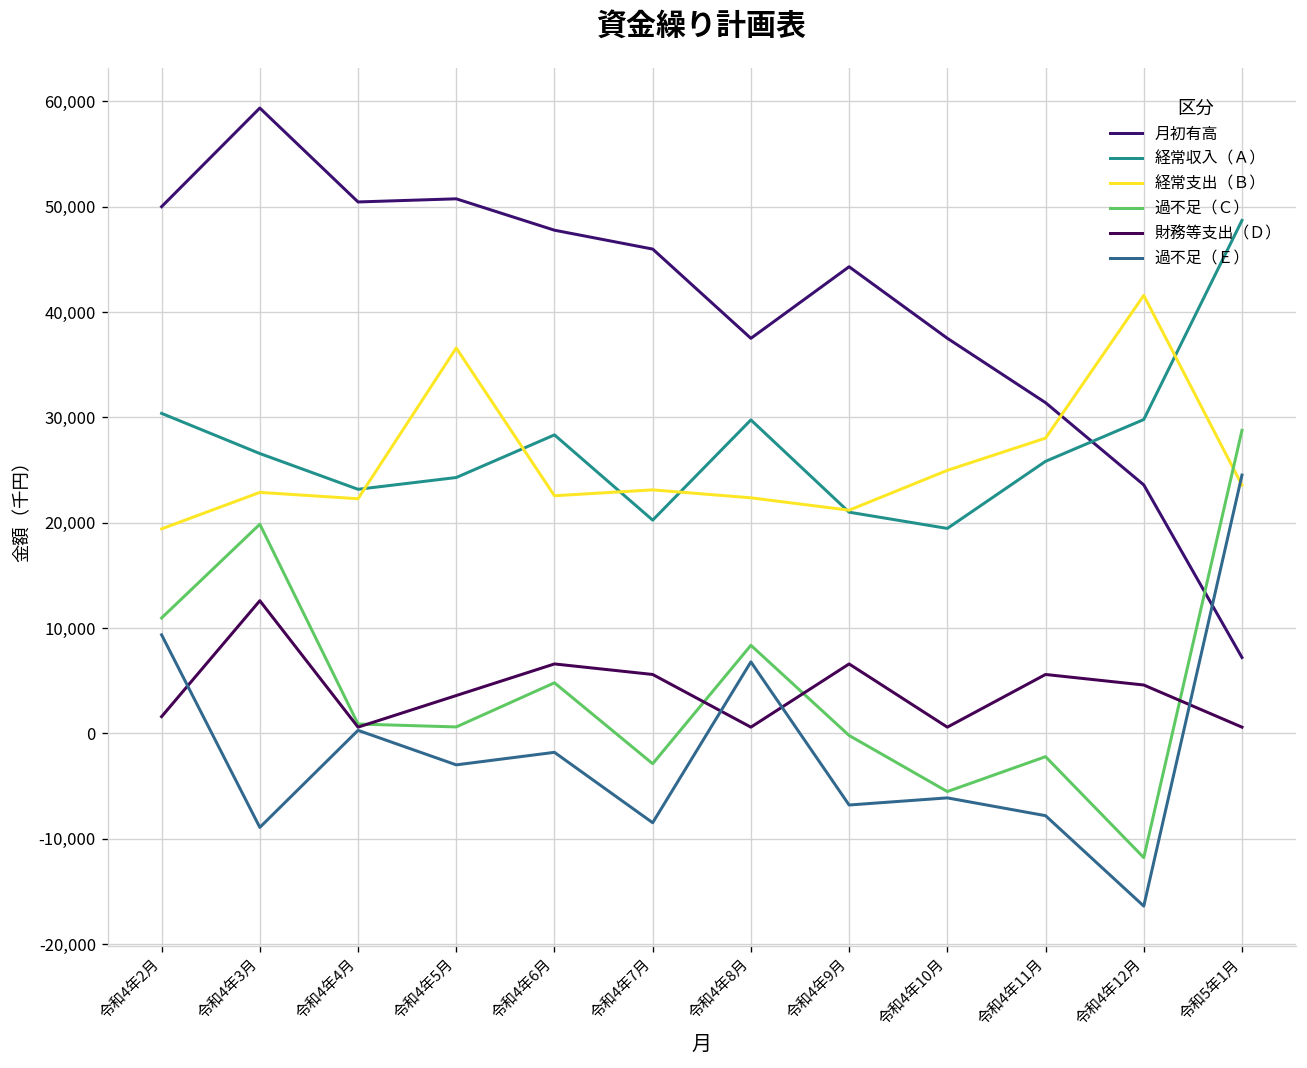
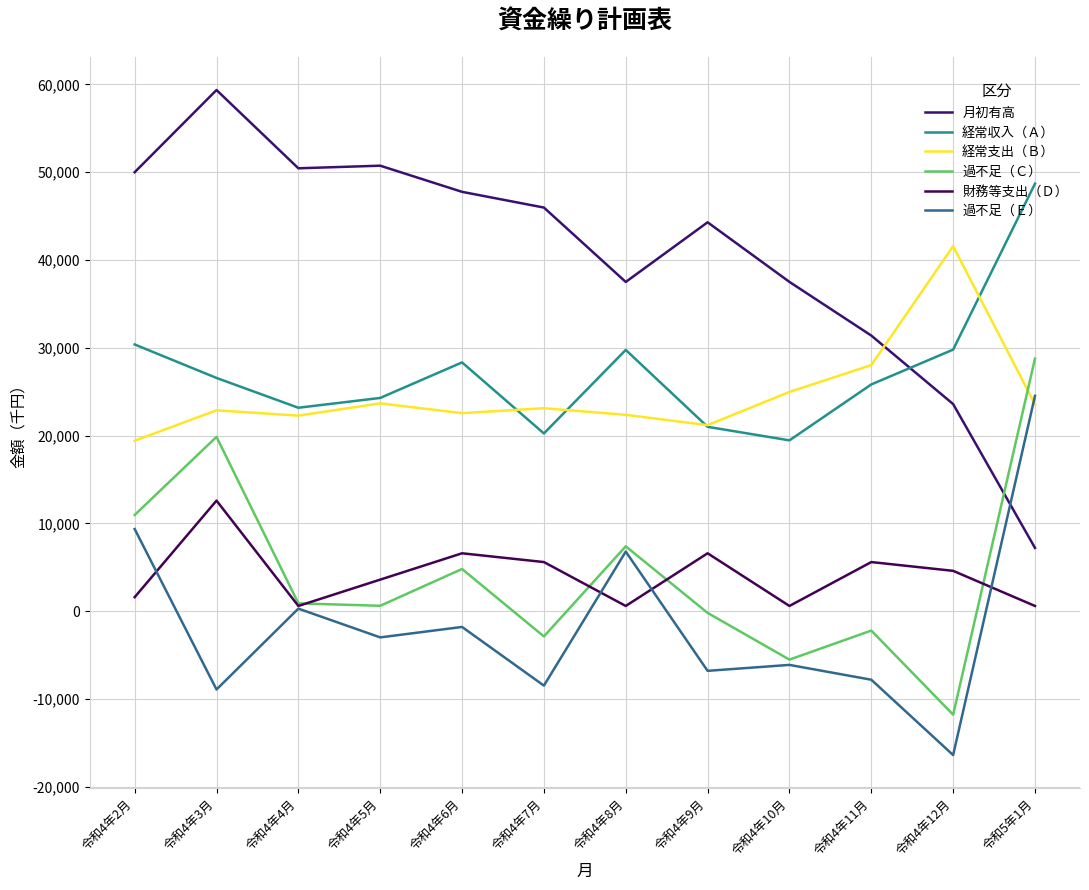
  {
    "経常支出（Ｂ）": {
      "令和4年2月": "19,000",
      "令和4年3月": "23,000",
      "令和4年4月": "22,000",
-     "令和4年5月": "37,000",
+     "令和4年5月": "24,000",
      "令和4年6月": "23,000",
      "令和4年7月": "23,000",
      "令和4年8月": "22,000",
      "令和4年10月": "25,000",
      "令和4年11月": "28,000",
      "令和4年12月": "42,000",
      "令和5年1月": "24,000"
    },
    "過不足（Ｃ）": {
      "令和4年2月": "11,000",
      "令和4年3月": "20,000",
      "令和4年4月": "1,000",
      "令和4年5月": "1,000",
      "令和4年6月": "5,000",
      "令和4年7月": "-3,000",
-     "令和4年8月": "8,000",
+     "令和4年8月": "7,000",
      "令和4年9月": "0",
      "令和4年10月": "-6,000",
      "令和4年11月": "-2,000",
      "令和4年12月": "-12,000",
      "令和5年1月": "29,000"
    }
  }
